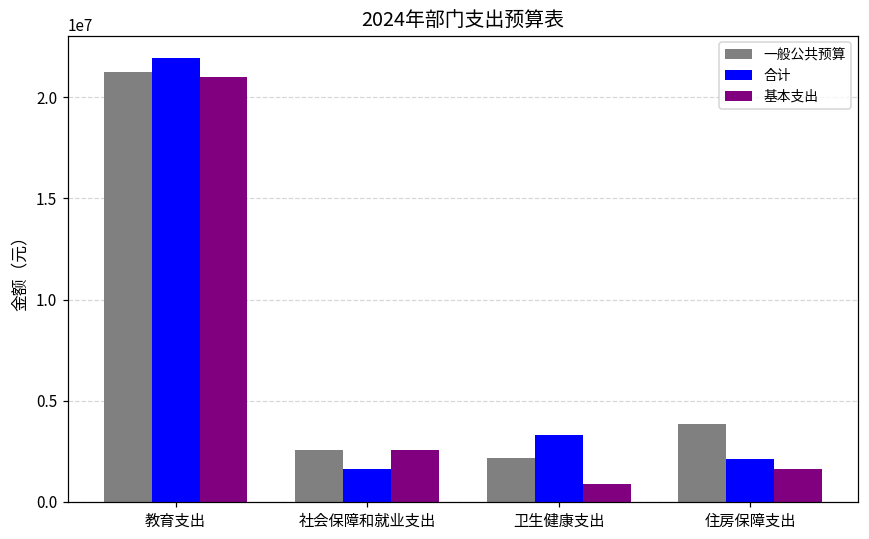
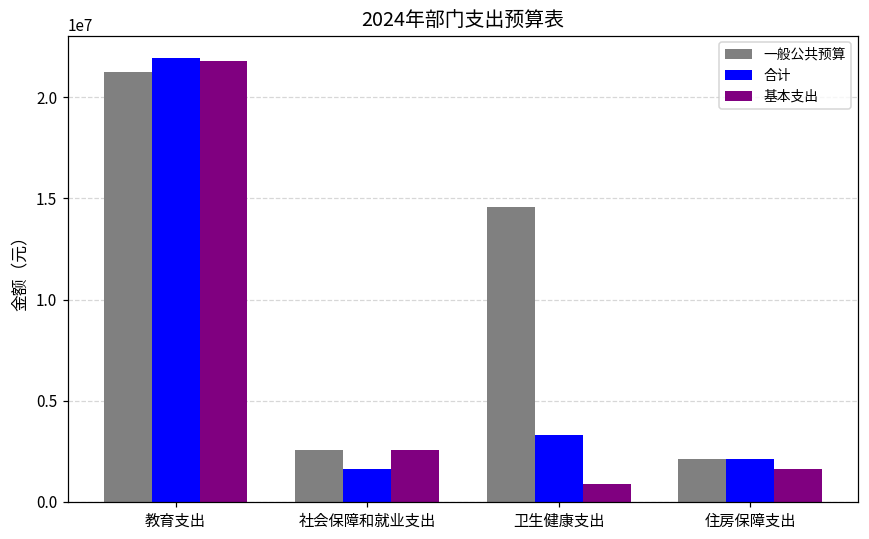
  {
    "一般公共预算": {
      "教育支出": 21200000,
      "社会保障和就业支出": 2600000,
-     "卫生健康支出": 2200000,
-     "住房保障支出": 3900000
+     "卫生健康支出": 14600000,
+     "住房保障支出": 2100000
    },
    "合计": {
      "教育支出": 21900000,
      "社会保障和就业支出": 1600000,
      "卫生健康支出": 3300000,
      "住房保障支出": 2100000
    },
    "基本支出": {
-     "教育支出": 21000000,
+     "教育支出": 21800000,
      "社会保障和就业支出": 2600000,
      "卫生健康支出": 900000,
      "住房保障支出": 1600000
    }
  }
